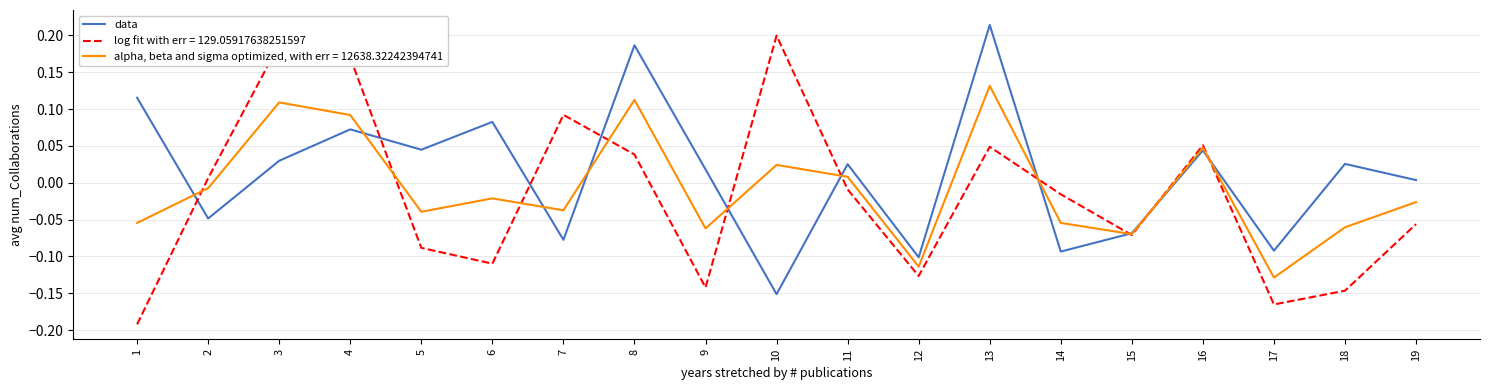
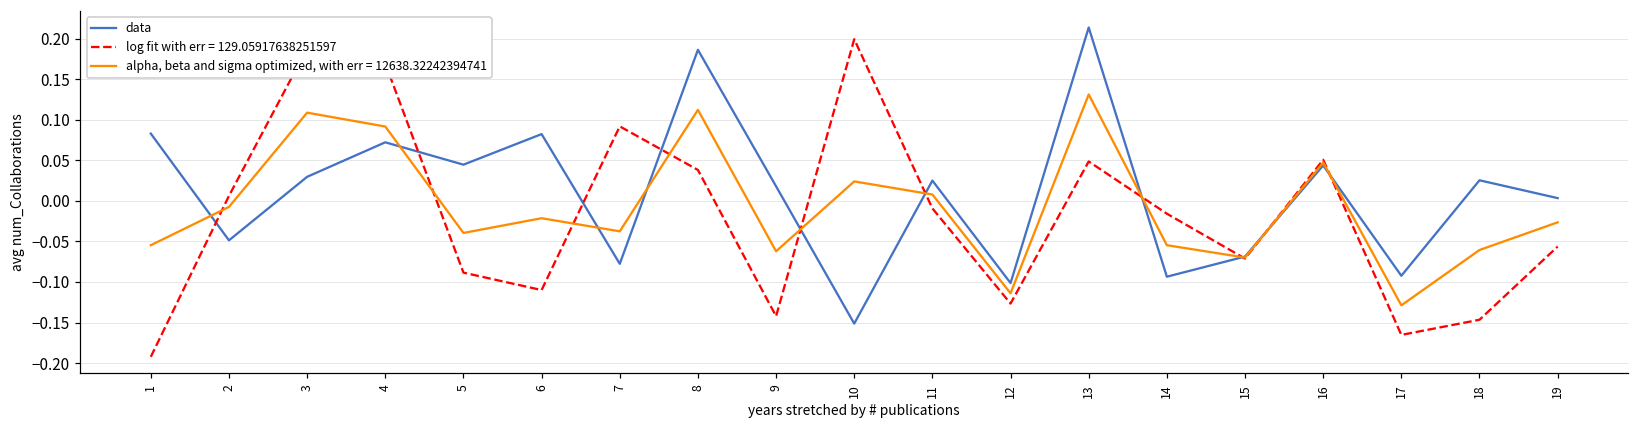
  {
    "data": {
-     "1": 0.12,
+     "1": 0.08,
      "2": -0.05,
      "3": 0.03,
      "4": 0.07,
      "5": 0.04,
      "6": 0.08,
      "7": -0.08,
      "8": 0.19,
      "9": 0.02,
      "10": -0.15,
      "11": 0.03,
      "12": -0.10,
      "13": 0.21,
      "14": -0.09,
      "16": 0.04,
      "17": -0.09,
      "18": 0.03,
      "19": 0.00
    },
    "log fit with err = 129.05917638251597": {
      "1": -0.19,
      "2": 0.01,
      "5": -0.09,
      "6": -0.11,
      "7": 0.09,
      "8": 0.04,
      "9": -0.14,
      "10": 0.20,
      "11": -0.01,
      "12": -0.13,
      "13": 0.05,
      "14": -0.02,
      "17": -0.17,
      "18": -0.15,
      "19": -0.06
    },
    "alpha, beta and sigma optimized, with err = 12638.32242394741": {
      "1": -0.05,
      "2": -0.01,
      "3": 0.11,
      "4": 0.09,
      "5": -0.04,
      "6": -0.02,
      "7": -0.04,
      "8": 0.11,
      "9": -0.06,
      "10": 0.02,
      "11": 0.01,
      "12": -0.11,
      "13": 0.13,
      "14": -0.05,
      "17": -0.13,
      "18": -0.06,
      "19": -0.03
    }
  }
